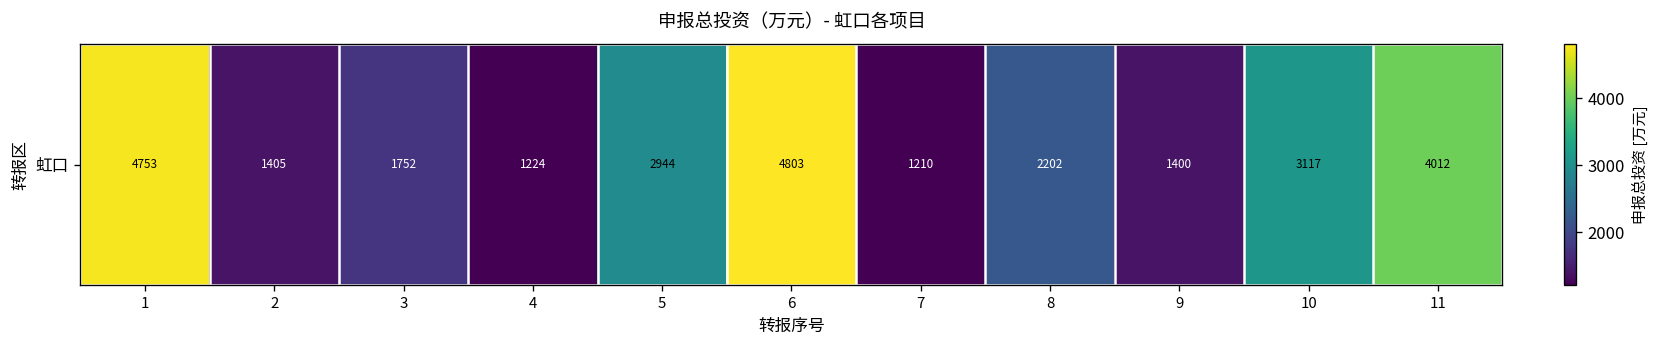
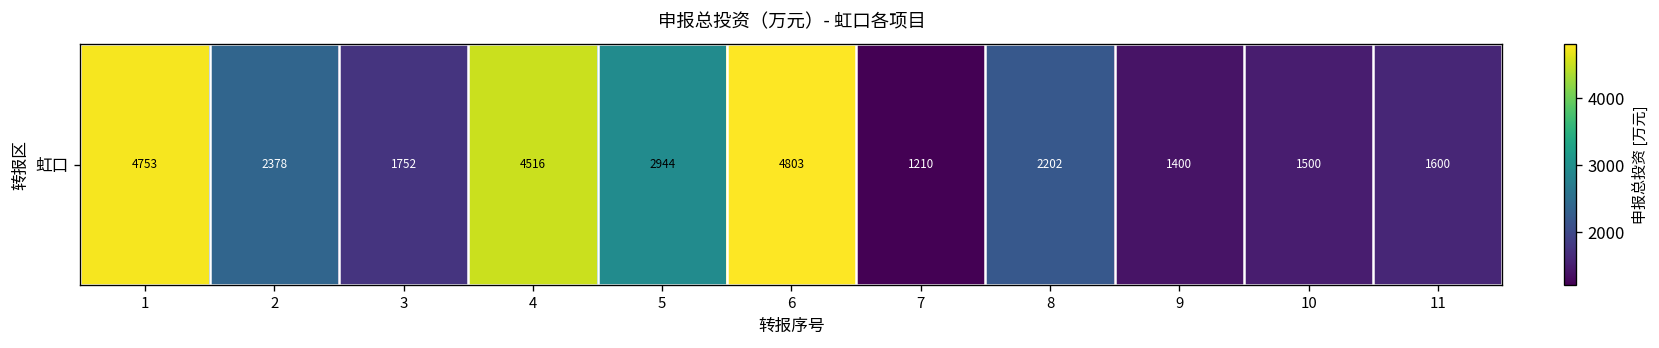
  {
    "虹口": {
      "1": 4753,
-     "2": 1405,
+     "2": 2378,
      "3": 1752,
-     "4": 1224,
+     "4": 4516,
      "5": 2944,
      "6": 4803,
      "7": 1210,
      "8": 2202,
      "9": 1400,
-     "10": 3117,
-     "11": 4012
+     "10": 1500,
+     "11": 1600
    }
  }
